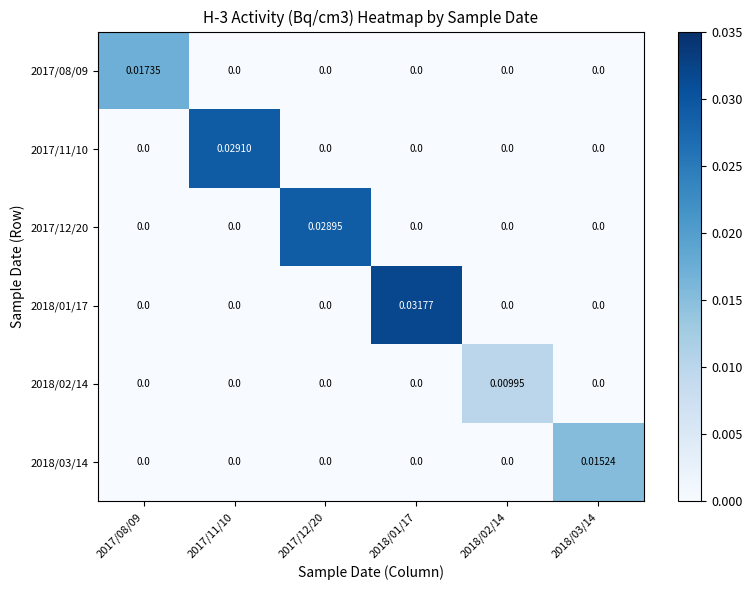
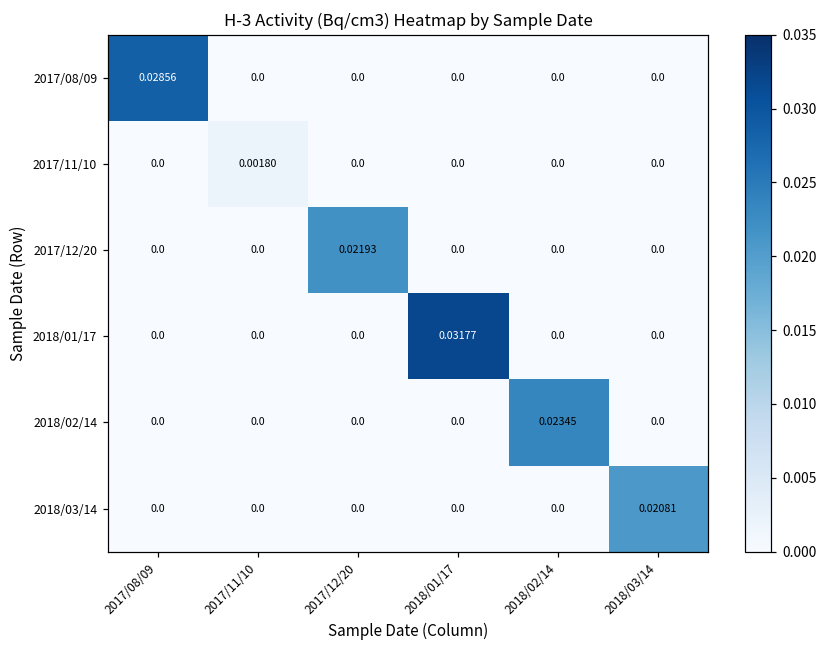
  {
    "2017/08/09": {
-     "2017/08/09": 0.01735,
+     "2017/08/09": 0.02856,
      "2017/11/10": 0.0,
      "2017/12/20": 0.0,
      "2018/01/17": 0.0,
      "2018/02/14": 0.0,
      "2018/03/14": 0.0
    },
    "2017/11/10": {
      "2017/08/09": 0.0,
-     "2017/11/10": 0.02910,
+     "2017/11/10": 0.00180,
      "2017/12/20": 0.0,
      "2018/01/17": 0.0,
      "2018/02/14": 0.0,
      "2018/03/14": 0.0
    },
    "2017/12/20": {
      "2017/08/09": 0.0,
      "2017/11/10": 0.0,
-     "2017/12/20": 0.02895,
+     "2017/12/20": 0.02193,
      "2018/01/17": 0.0,
      "2018/02/14": 0.0,
      "2018/03/14": 0.0
    },
    "2018/01/17": {
      "2017/08/09": 0.0,
      "2017/11/10": 0.0,
      "2017/12/20": 0.0,
      "2018/01/17": 0.03177,
      "2018/02/14": 0.0,
      "2018/03/14": 0.0
    },
    "2018/02/14": {
      "2017/08/09": 0.0,
      "2017/11/10": 0.0,
      "2017/12/20": 0.0,
      "2018/01/17": 0.0,
-     "2018/02/14": 0.00995,
+     "2018/02/14": 0.02345,
      "2018/03/14": 0.0
    },
    "2018/03/14": {
      "2017/08/09": 0.0,
      "2017/11/10": 0.0,
      "2017/12/20": 0.0,
      "2018/01/17": 0.0,
      "2018/02/14": 0.0,
-     "2018/03/14": 0.01524
+     "2018/03/14": 0.02081
    }
  }
